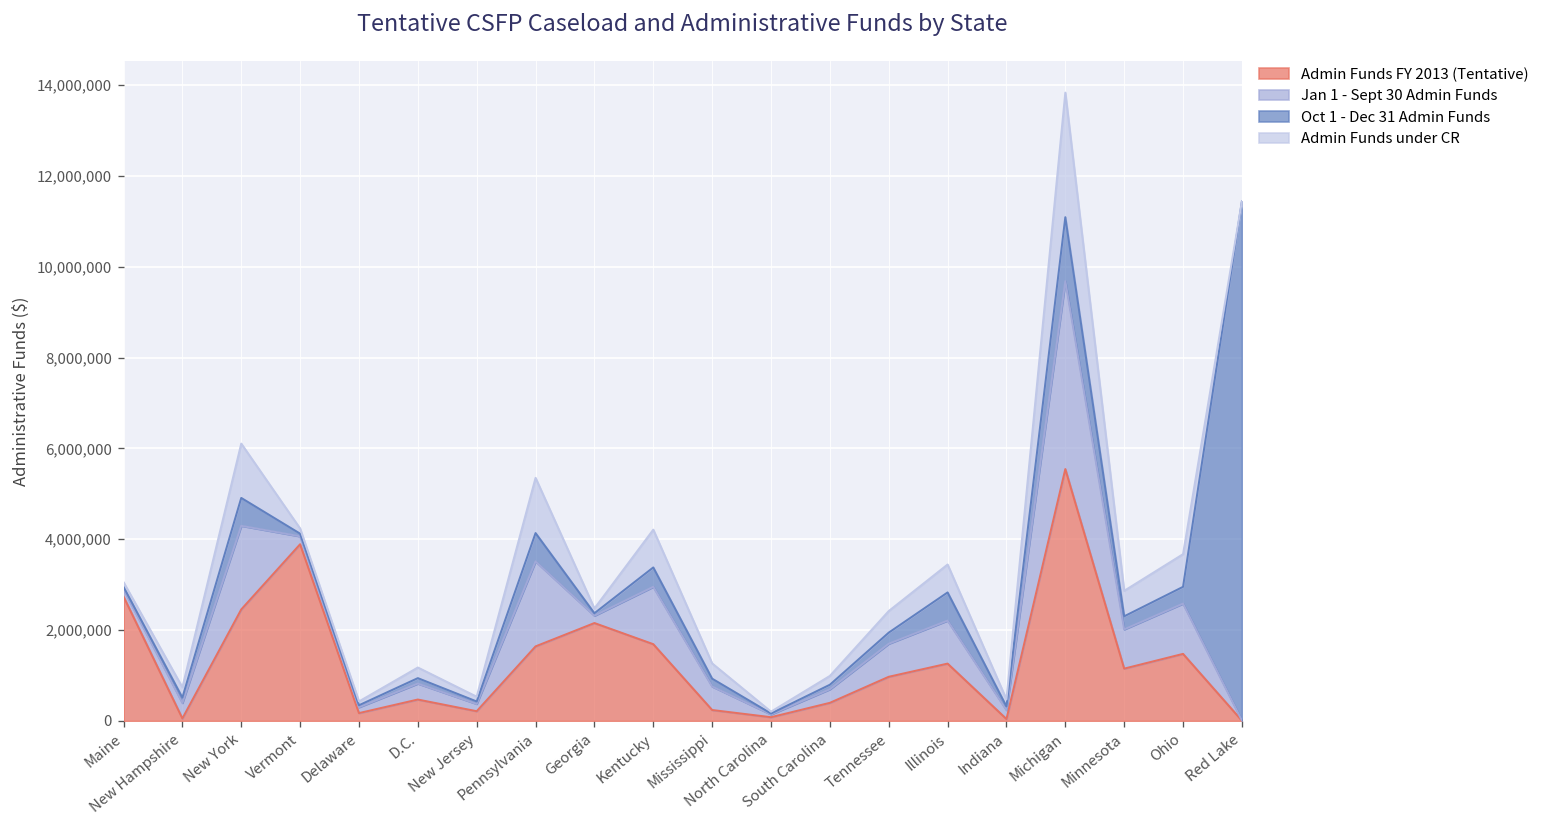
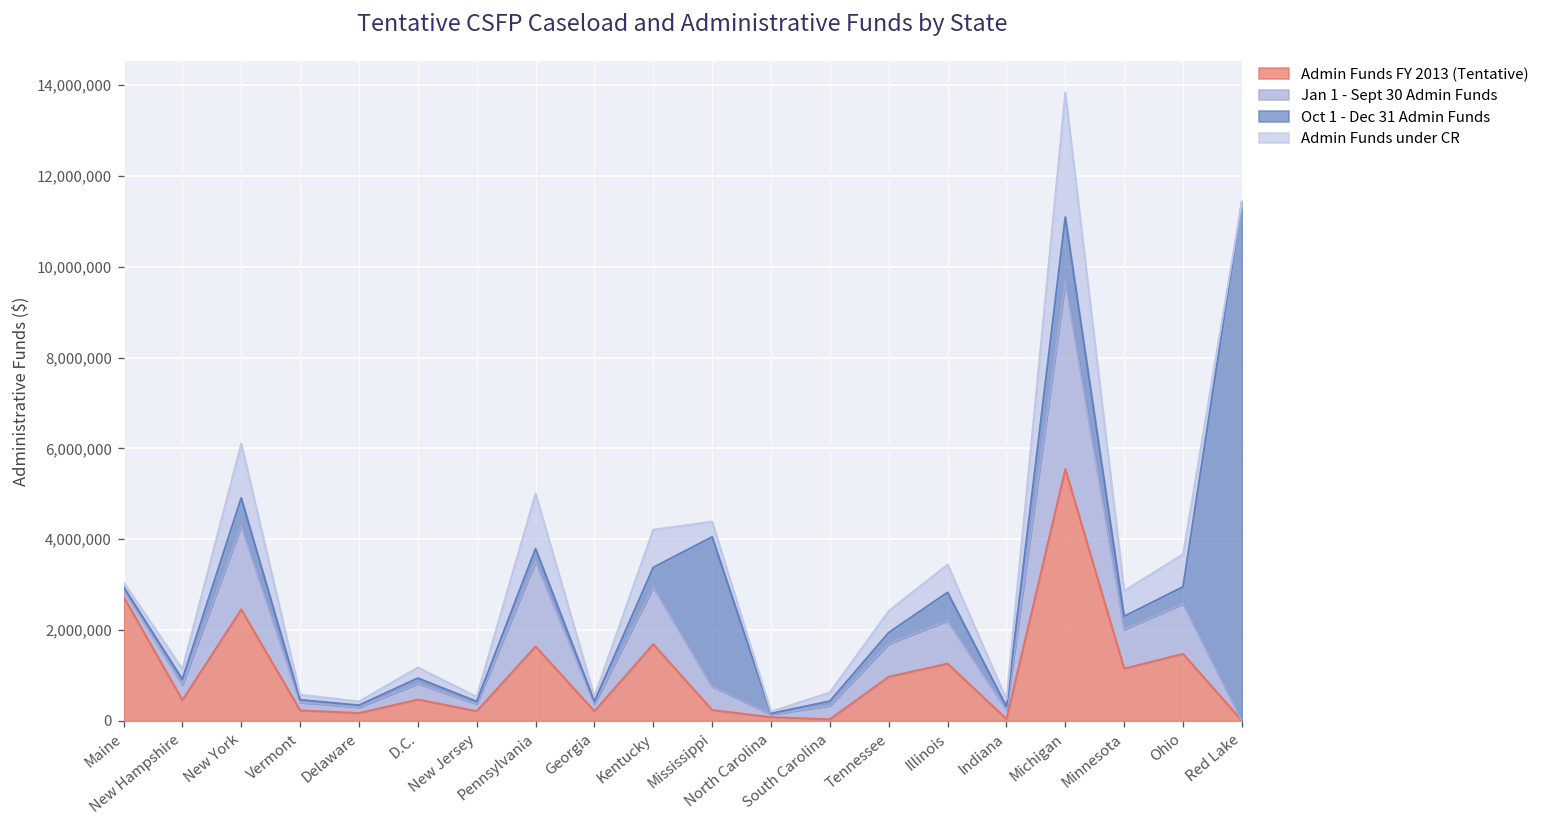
  {
    "Admin Funds FY 2013 (Tentative)": {
      "Maine": "2,700,000",
-     "New Hampshire": "100,000",
+     "New Hampshire": "500,000",
      "New York": "2,500,000",
-     "Vermont": "3,900,000",
+     "Vermont": "200,000",
      "Delaware": "200,000",
      "D.C.": "500,000",
      "New Jersey": "200,000",
      "Pennsylvania": "1,600,000",
-     "Georgia": "2,200,000",
+     "Georgia": "200,000",
      "Kentucky": "1,700,000",
      "Mississippi": "200,000",
-     "South Carolina": "400,000",
+     "South Carolina": "0",
      "Tennessee": "1,000,000",
      "Illinois": "1,300,000",
      "Indiana": "0",
      "Michigan": "5,500,000",
      "Minnesota": "1,200,000",
      "Ohio": "1,500,000"
    },
    "Oct 1 - Dec 31 Admin Funds": {
      "New Hampshire": "100,000",
      "New York": "600,000",
      "D.C.": "100,000",
-     "Pennsylvania": "600,000",
+     "Pennsylvania": "300,000",
      "Kentucky": "400,000",
-     "Mississippi": "200,000",
+     "Mississippi": "3,300,000",
      "South Carolina": "100,000",
      "Tennessee": "200,000",
      "Illinois": "600,000",
      "Indiana": "100,000",
      "Michigan": "1,400,000",
      "Minnesota": "300,000",
      "Ohio": "400,000"
    }
  }
